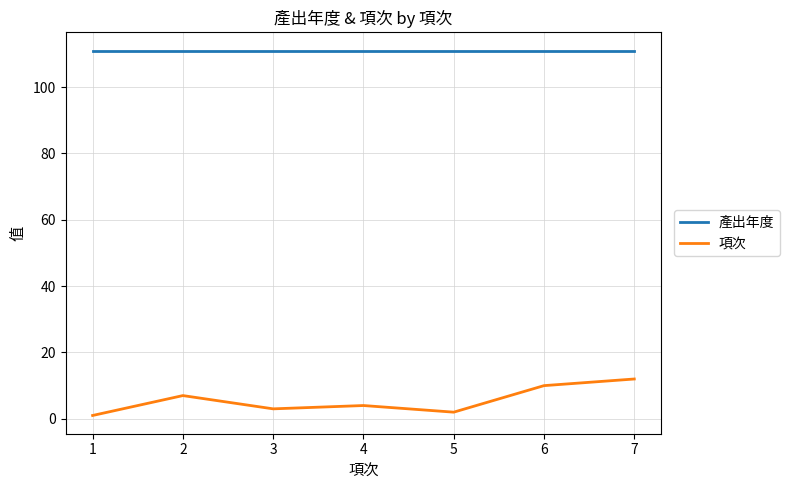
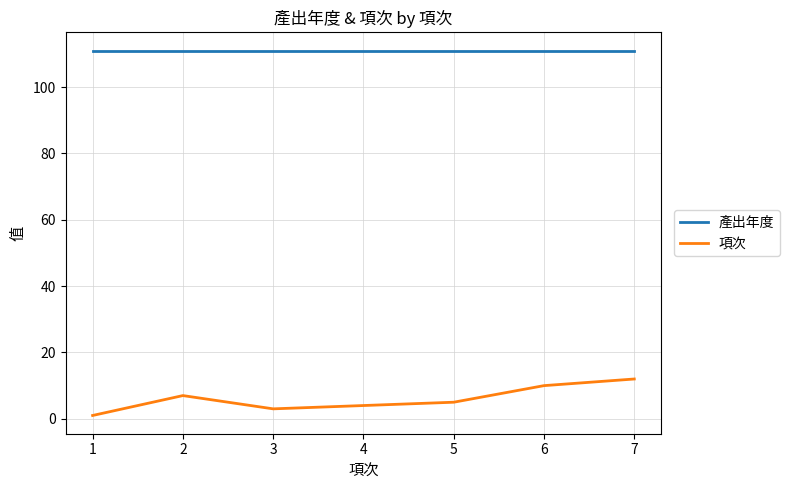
  {
    "產出年度": {
      "1": 111,
      "2": 111,
      "3": 111,
      "4": 111,
      "5": 111,
      "6": 111,
      "7": 111
    },
    "項次": {
      "1": 1,
      "2": 7,
      "3": 3,
      "4": 4,
-     "5": 2,
+     "5": 5,
      "6": 10,
      "7": 12
    }
  }
